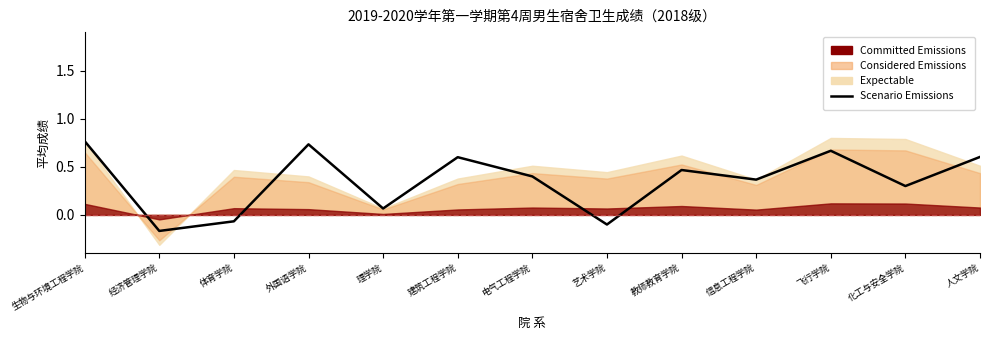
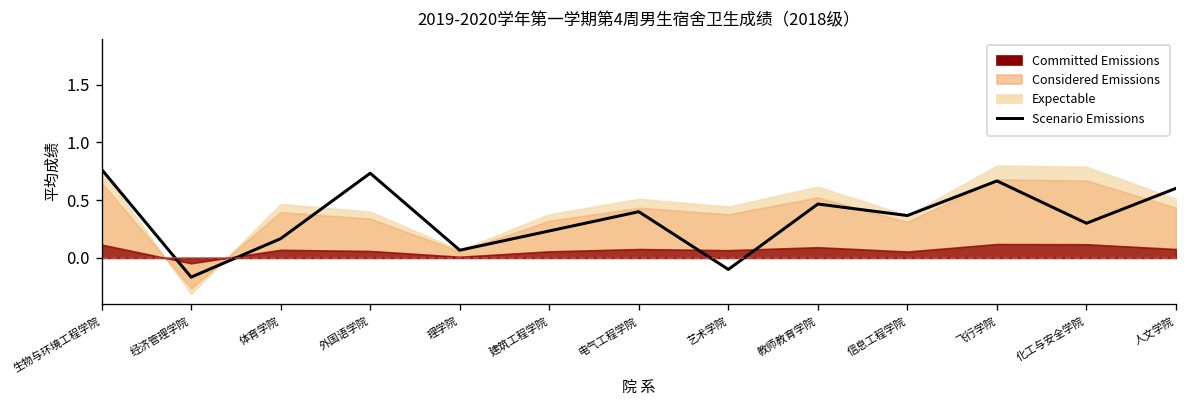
  {
    "Scenario Emissions": {
      "经济管理学院": -0.2,
-     "体育学院": -0.1,
+     "体育学院": 0.2,
      "外国语学院": 0.7,
-     "建筑工程学院": 0.6,
+     "建筑工程学院": 0.2,
      "电气工程学院": 0.4,
      "艺术学院": -0.1,
      "教师教育学院": 0.5,
      "化工与安全学院": 0.3,
      "人文学院": 0.6
    },
    "Committed Emissions": {
      "生物与环境工程学院": 0.1,
      "体育学院": 0.1,
      "外国语学院": 0.1,
      "建筑工程学院": 0.1,
      "电气工程学院": 0.1,
      "艺术学院": 0.1,
      "教师教育学院": 0.1,
      "信息工程学院": 0.1,
      "飞行学院": 0.1,
      "化工与安全学院": 0.1,
      "人文学院": 0.1
    }
  }
